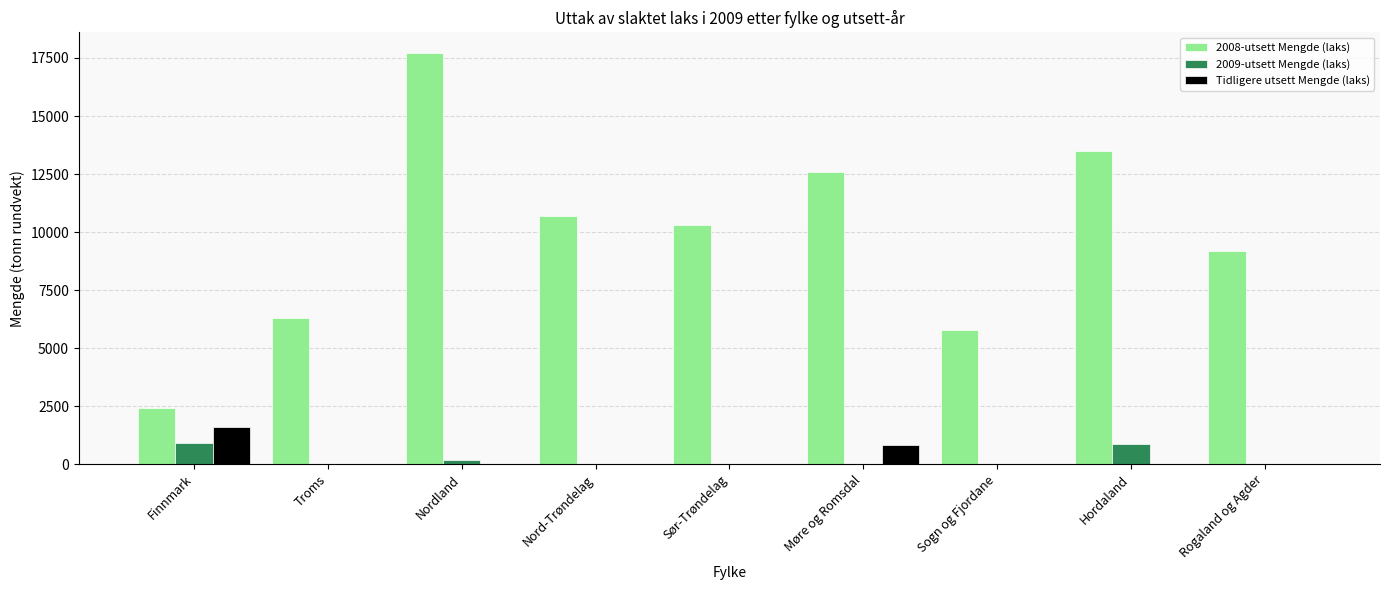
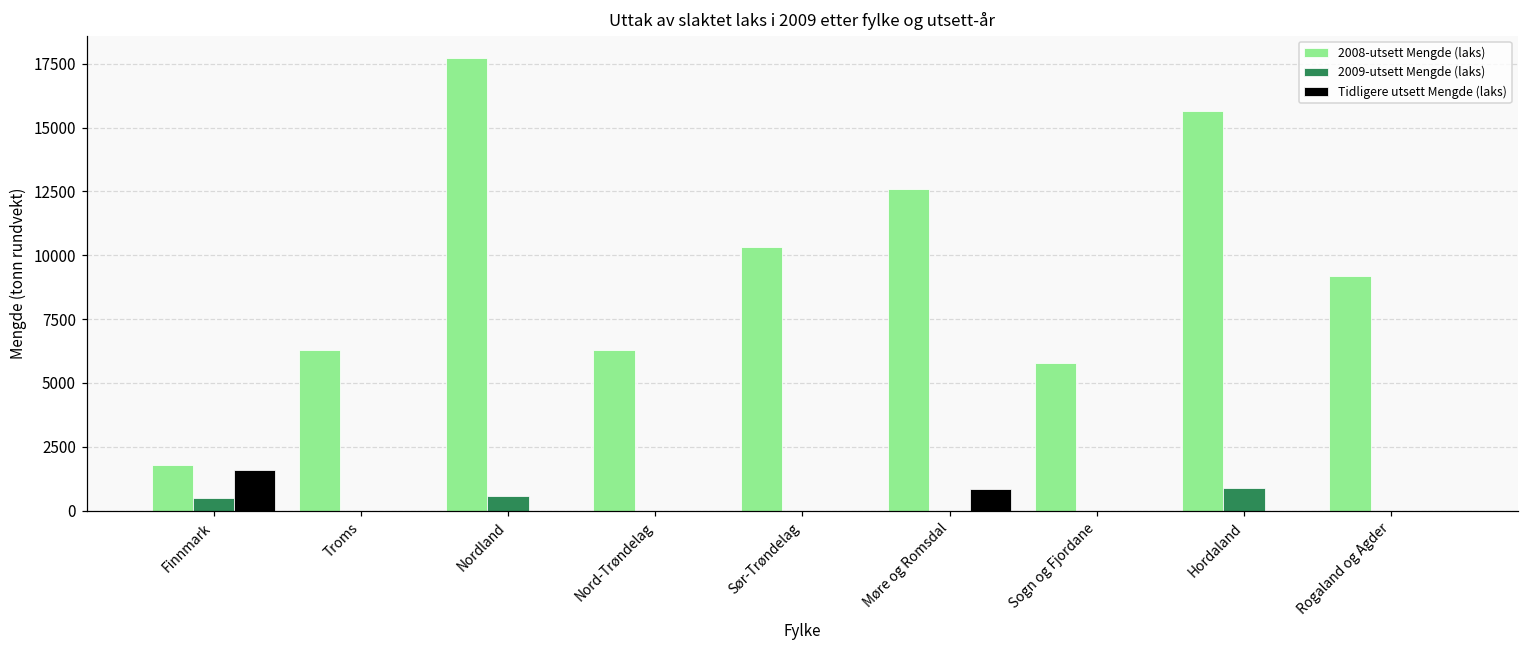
  {
    "2008-utsett Mengde (laks)": {
-     "Finnmark": 2400,
+     "Finnmark": 1800,
      "Troms": 6300,
      "Nordland": 17700,
-     "Nord-Trøndelag": 10700,
+     "Nord-Trøndelag": 6300,
      "Sør-Trøndelag": 10300,
      "Møre og Romsdal": 12600,
      "Sogn og Fjordane": 5800,
-     "Hordaland": 13500,
+     "Hordaland": 15600,
      "Rogaland og Agder": 9200
    },
    "2009-utsett Mengde (laks)": {
-     "Finnmark": 900,
+     "Finnmark": 500,
      "Troms": 0,
-     "Nordland": 200,
+     "Nordland": 600,
      "Nord-Trøndelag": 0,
      "Sør-Trøndelag": 0,
      "Sogn og Fjordane": 0,
      "Hordaland": 900,
      "Rogaland og Agder": 0
    },
    "Tidligere utsett Mengde (laks)": {
      "Finnmark": 1600,
      "Troms": 0,
      "Nordland": 0,
      "Nord-Trøndelag": 0,
      "Sør-Trøndelag": 0,
      "Møre og Romsdal": 800,
      "Sogn og Fjordane": 0,
      "Hordaland": 0,
      "Rogaland og Agder": 0
    }
  }
